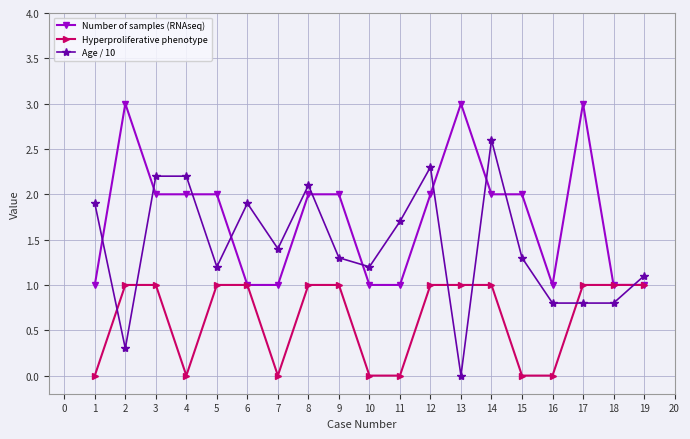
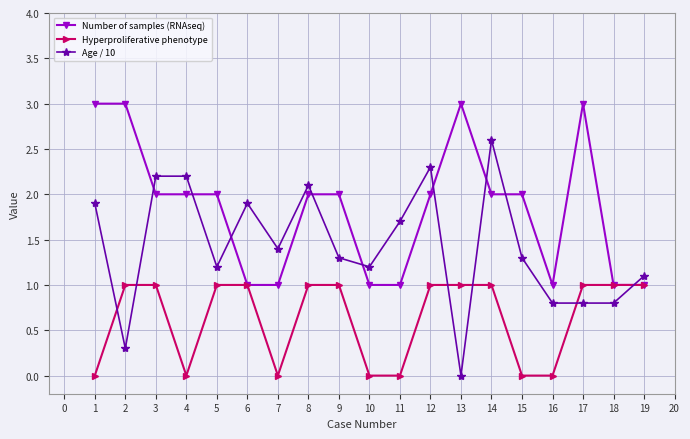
  {
    "Number of samples (RNAseq)": {
-     "1": 1,
+     "1": 3,
      "2": 3,
      "3": 2,
      "4": 2,
      "5": 2,
      "7": 1,
      "8": 2,
      "9": 2,
      "10": 1,
      "11": 1,
      "12": 2,
      "13": 3,
      "14": 2,
      "15": 2,
      "16": 1,
      "17": 3
    },
    "Hyperproliferative phenotype": {
      "1": 0,
      "2": 1,
      "3": 1,
      "4": 0,
      "5": 1,
      "7": 0,
      "8": 1,
      "9": 1,
      "10": 0,
      "11": 0,
      "12": 1,
      "13": 1,
      "14": 1,
      "15": 0,
      "16": 0,
      "17": 1
    },
    "Age / 10": {
      "1": 1.9,
      "2": 0.3,
      "3": 2.2,
      "4": 2.2,
      "5": 1.2,
      "6": 1.9,
      "7": 1.4,
      "8": 2.1,
      "9": 1.3,
      "10": 1.2,
      "11": 1.7,
      "12": 2.3,
      "13": 0,
      "14": 2.6,
      "15": 1.3,
      "16": 0.8,
      "17": 0.8,
      "18": 0.8,
      "19": 1.1
    }
  }
